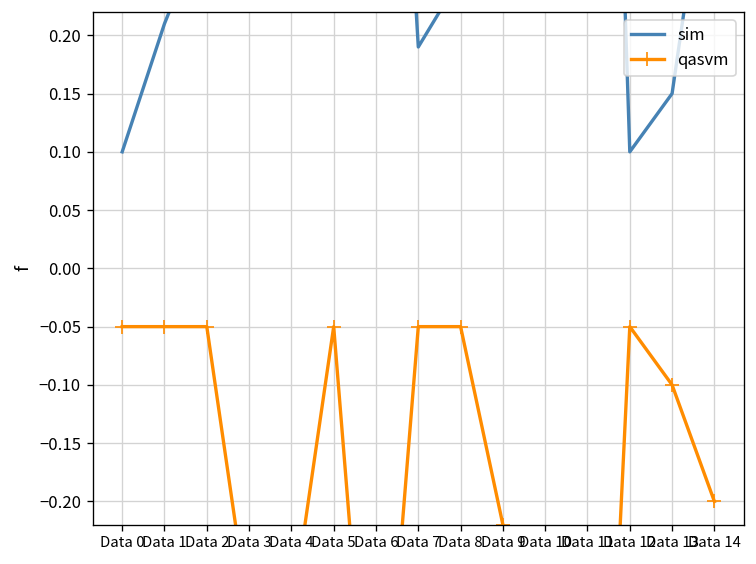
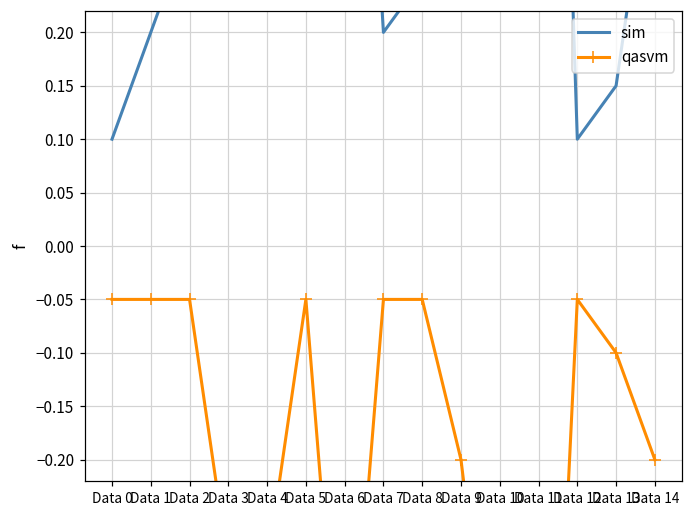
  {
    "sim": {
      "Data 0": 0.10,
-     "Data 1": 0.21,
-     "Data 7": 0.19
+     "Data 1": 0.20,
+     "Data 7": 0.20
    },
    "qasvm": {
      "Data 0": -0.05,
      "Data 1": -0.05,
      "Data 2": -0.05,
      "Data 5": -0.05,
      "Data 7": -0.05,
      "Data 8": -0.05,
-     "Data 9": -0.22
+     "Data 9": -0.20
    }
  }
